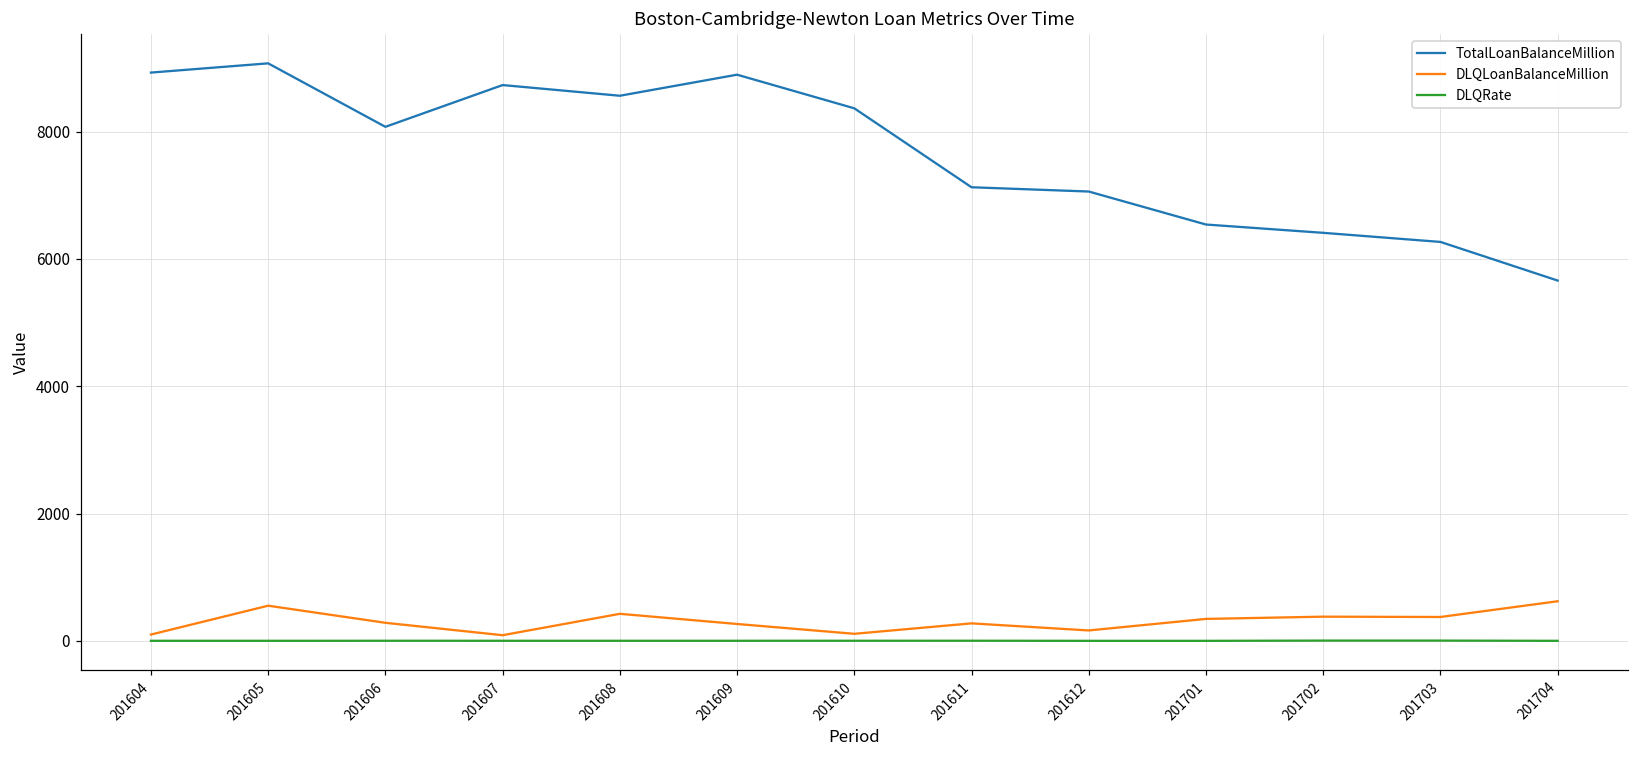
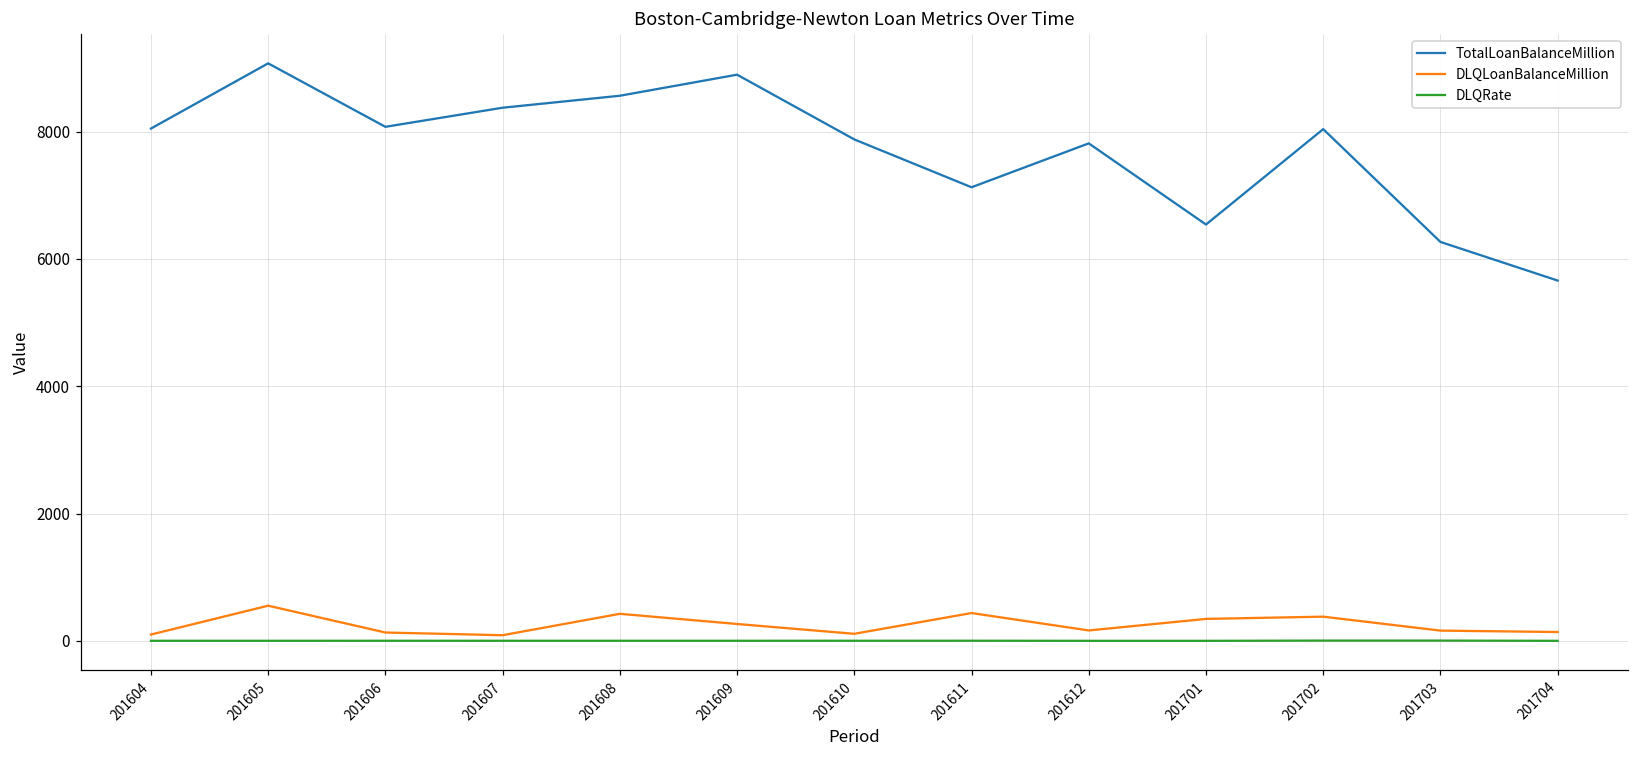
  {
    "TotalLoanBalanceMillion": {
-     "201604": 8900,
+     "201604": 8000,
      "201605": 9100,
      "201606": 8100,
-     "201607": 8700,
+     "201607": 8400,
      "201608": 8600,
      "201609": 8900,
-     "201610": 8400,
+     "201610": 7900,
      "201611": 7100,
-     "201612": 7100,
+     "201612": 7800,
      "201701": 6500,
-     "201702": 6400,
+     "201702": 8000,
      "201703": 6300,
      "201704": 5700
    },
    "DLQLoanBalanceMillion": {
      "201604": 100,
      "201605": 600,
-     "201606": 300,
+     "201606": 100,
      "201607": 100,
      "201608": 400,
      "201609": 300,
      "201610": 100,
-     "201611": 300,
+     "201611": 400,
      "201612": 200,
      "201701": 300,
      "201702": 400,
-     "201703": 400,
-     "201704": 600
+     "201703": 200,
+     "201704": 100
    },
    "DLQRate": {
      "201604": 0,
      "201605": 0,
      "201606": 0,
      "201607": 0,
      "201608": 0,
      "201609": 0,
      "201610": 0,
      "201611": 0,
      "201612": 0,
      "201701": 0,
      "201702": 0,
      "201703": 0,
      "201704": 0
    }
  }
